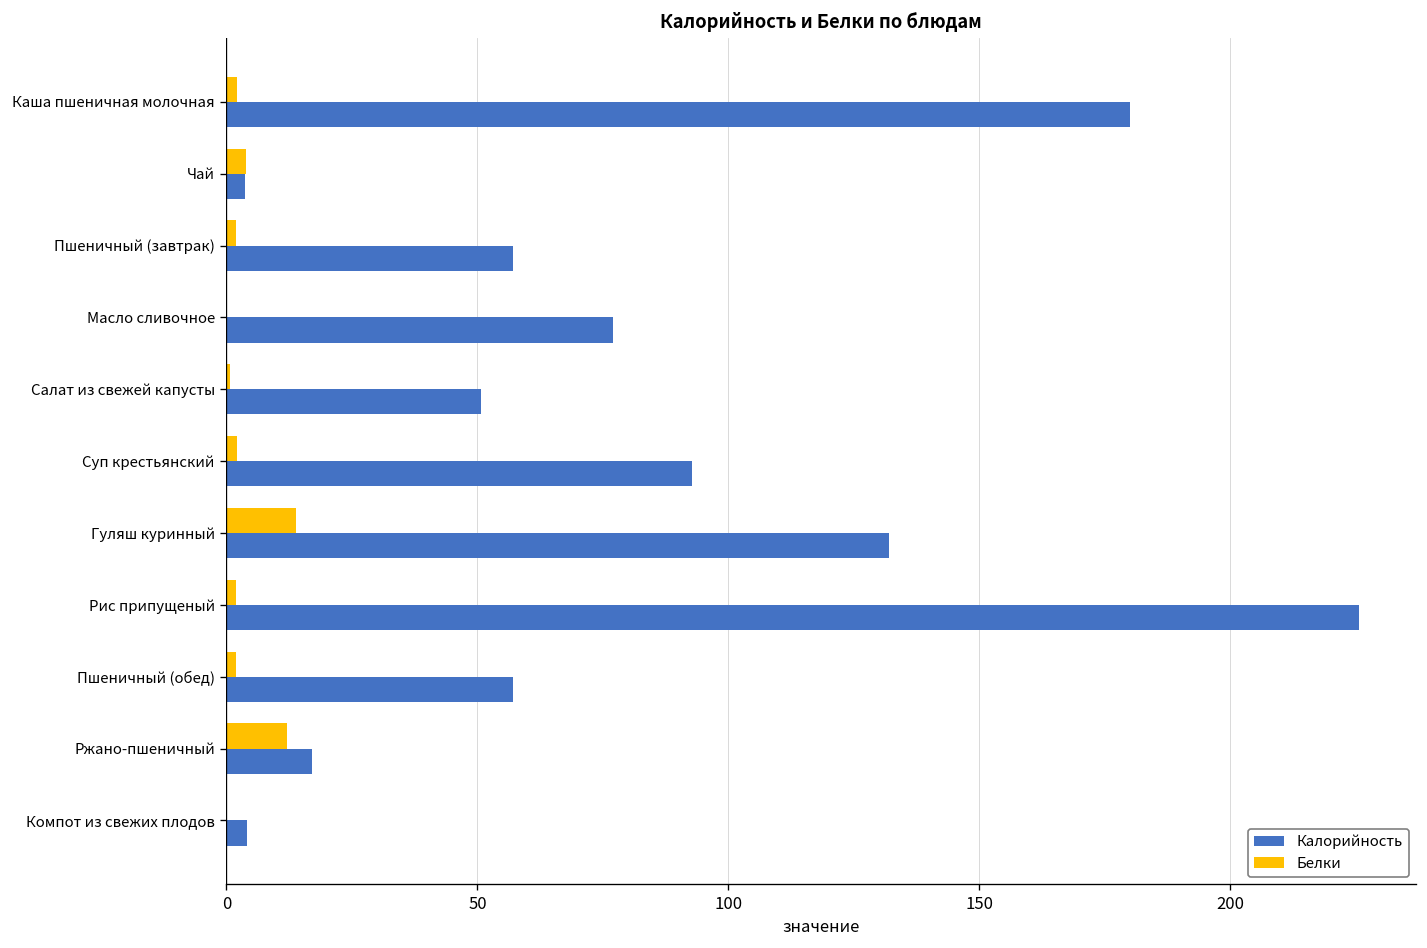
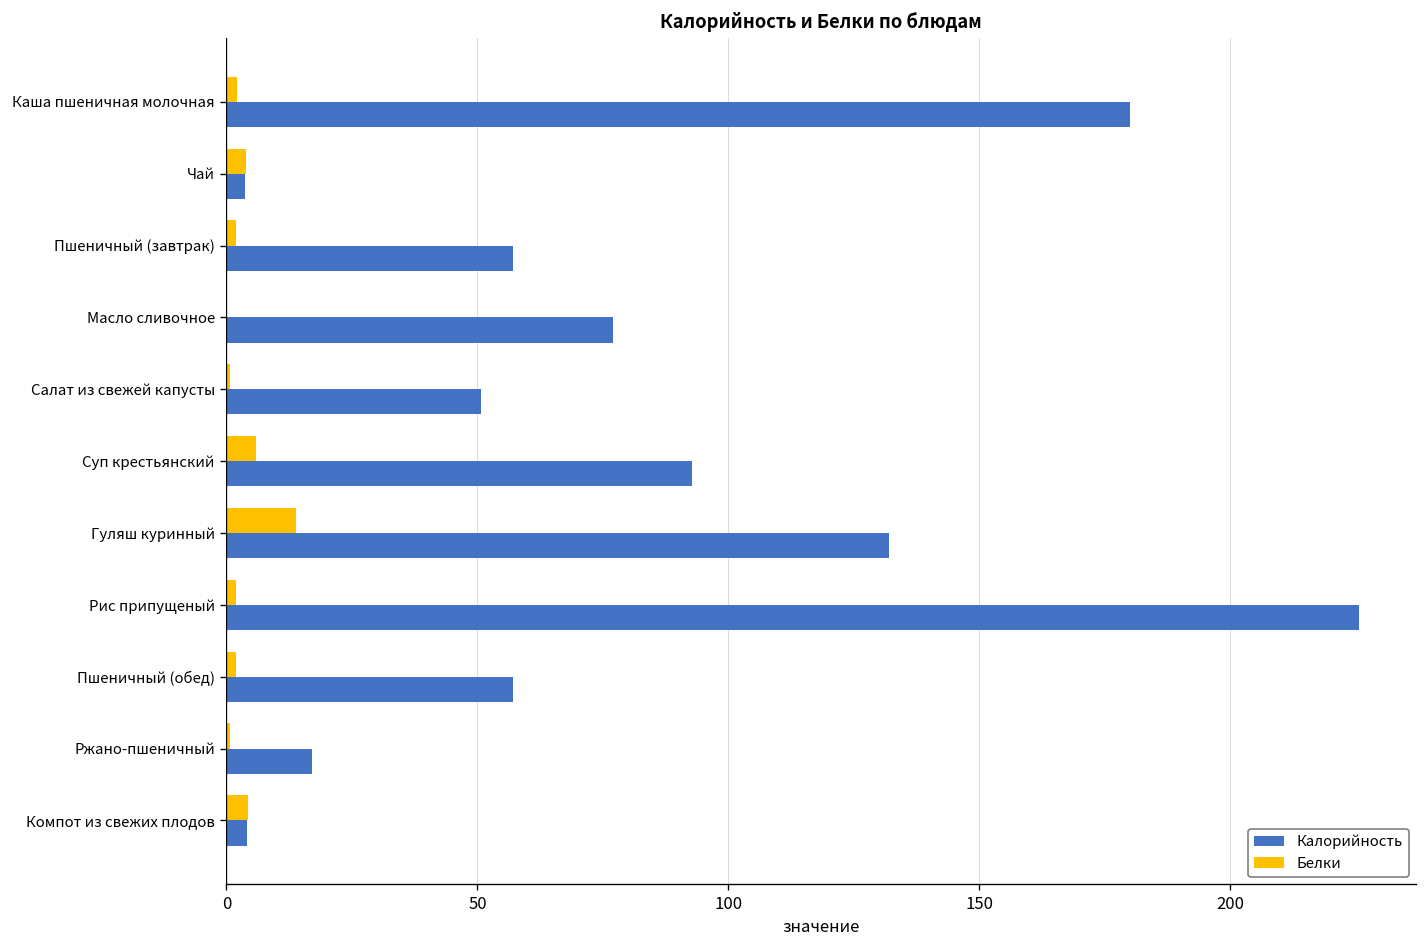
  {
    "Калорийность": {
      "Каша пшеничная молочная": 180,
      "Чай": 4,
      "Пшеничный (завтрак)": 57,
      "Масло сливочное": 77,
      "Салат из свежей капусты": 51,
      "Суп крестьянский": 93,
      "Гуляш куринный": 132,
      "Рис припущеный": 226,
      "Пшеничный (обед)": 57,
      "Ржано-пшеничный": 17,
      "Компот из свежих плодов": 4
    },
    "Белки": {
      "Каша пшеничная молочная": 2,
      "Чай": 4,
      "Пшеничный (завтрак)": 2,
      "Салат из свежей капусты": 1,
-     "Суп крестьянский": 2,
+     "Суп крестьянский": 6,
      "Гуляш куринный": 14,
      "Рис припущеный": 2,
      "Пшеничный (обед)": 2,
-     "Ржано-пшеничный": 12,
-     "Компот из свежих плодов": 0
+     "Ржано-пшеничный": 1,
+     "Компот из свежих плодов": 4
    }
  }
